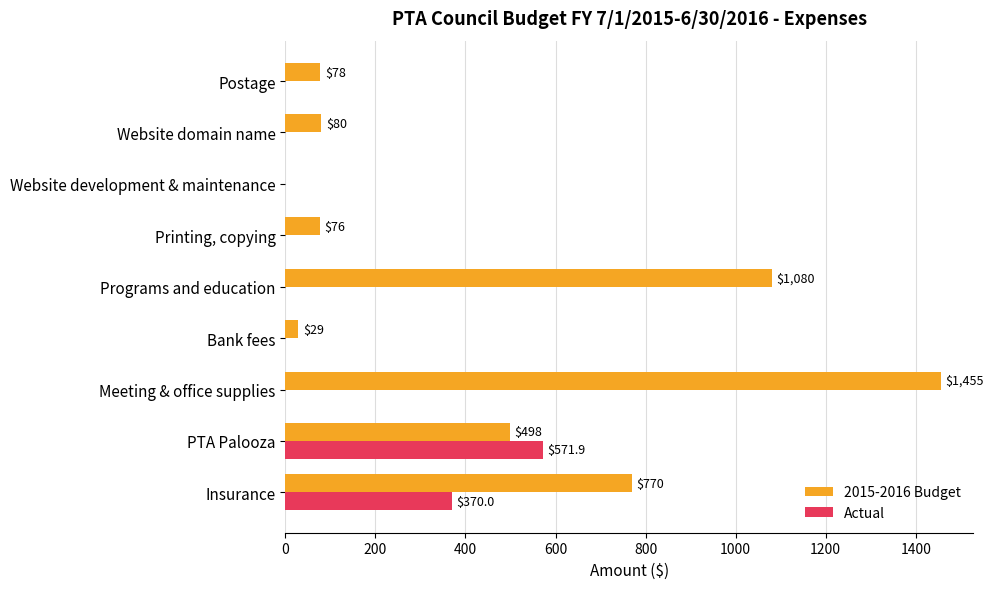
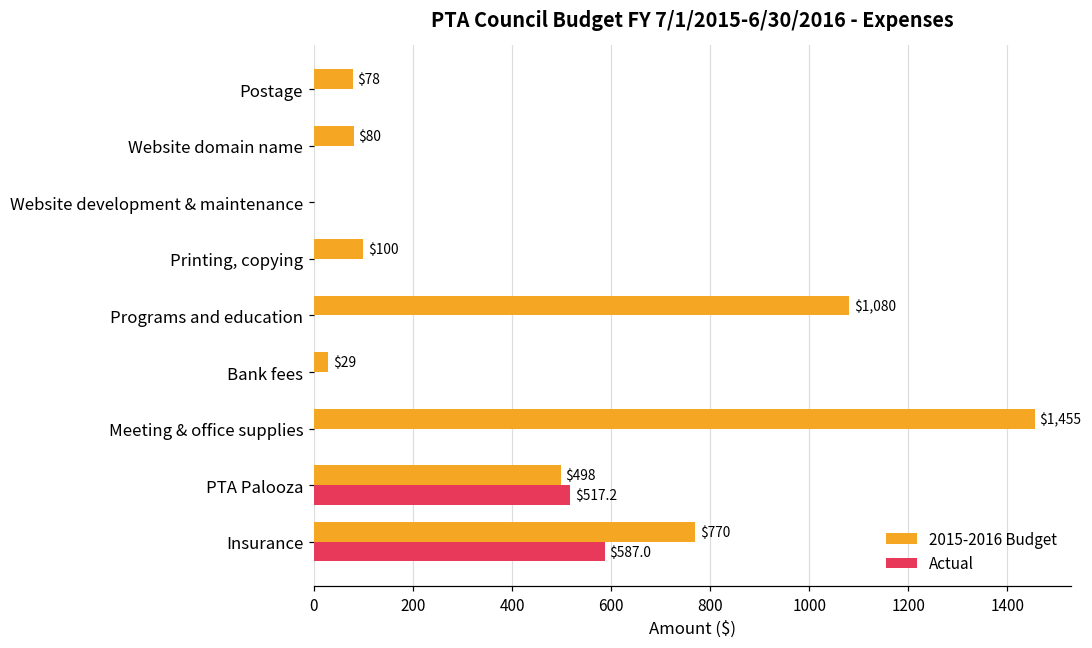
  {
    "2015-2016 Budget": {
      "Postage": "$78",
      "Website domain name": "$80",
-     "Printing, copying": "$76",
+     "Printing, copying": "$100",
      "Programs and education": "$1,080",
      "Bank fees": "$29",
      "Meeting & office supplies": "$1,455",
      "PTA Palooza": "$498",
      "Insurance": "$770"
    },
    "Actual": {
-     "PTA Palooza": "$571.9",
-     "Insurance": "$370.0"
+     "PTA Palooza": "$517.2",
+     "Insurance": "$587.0"
    }
  }
